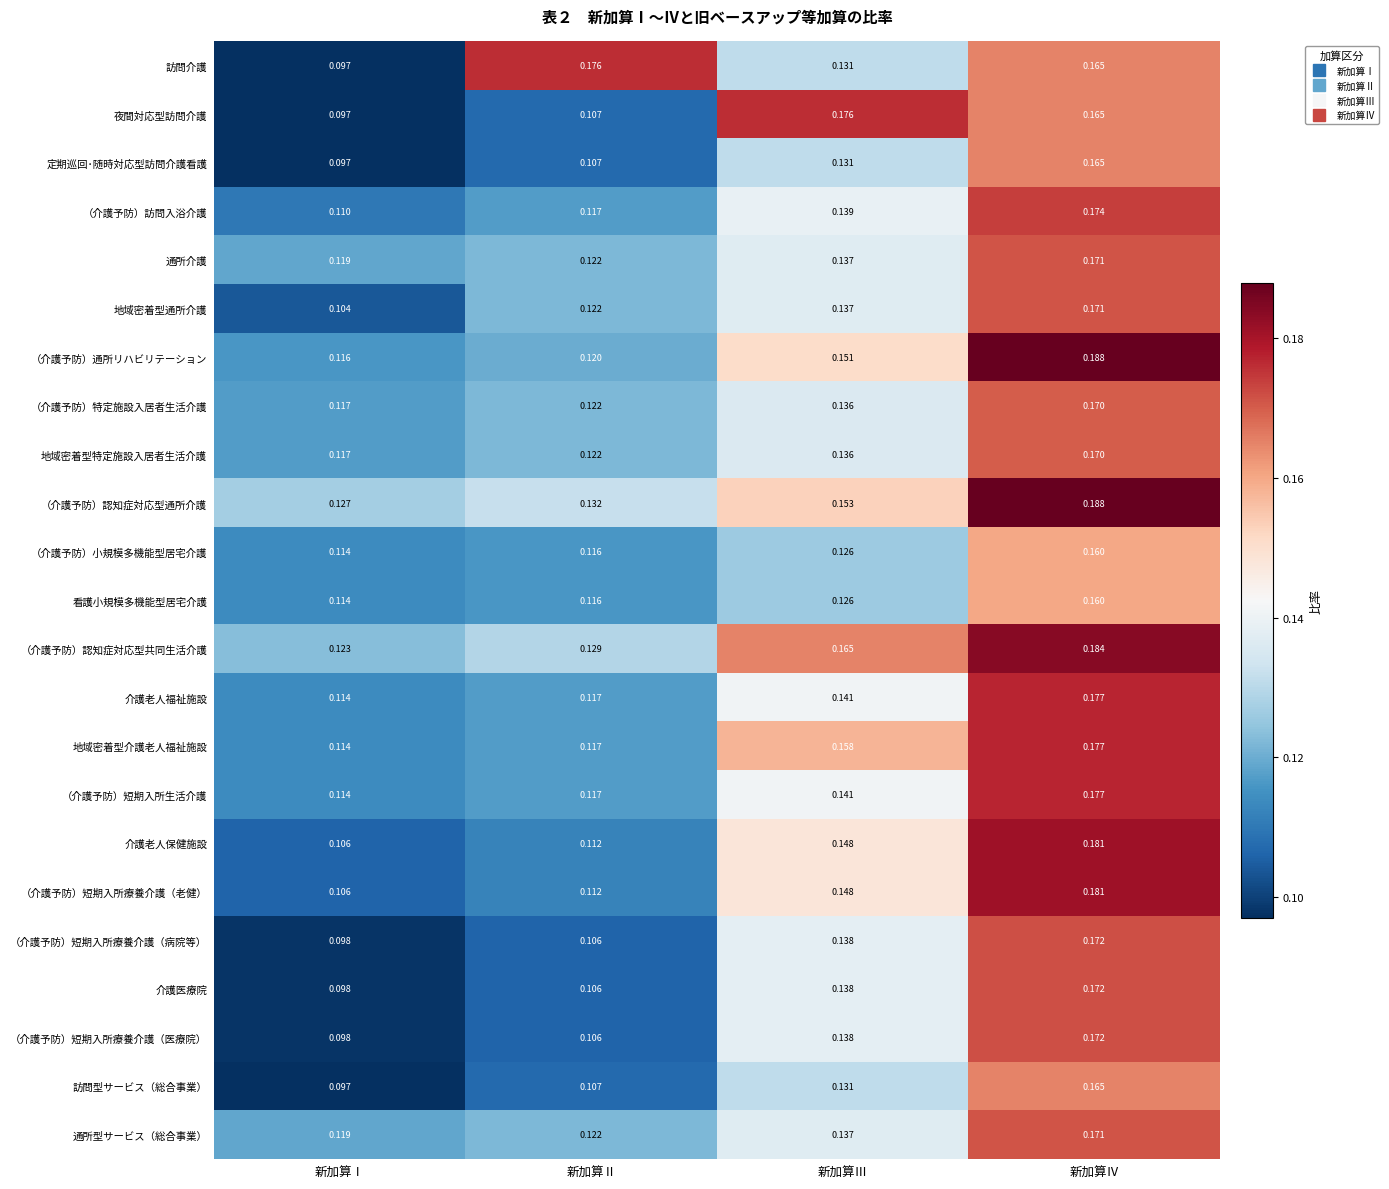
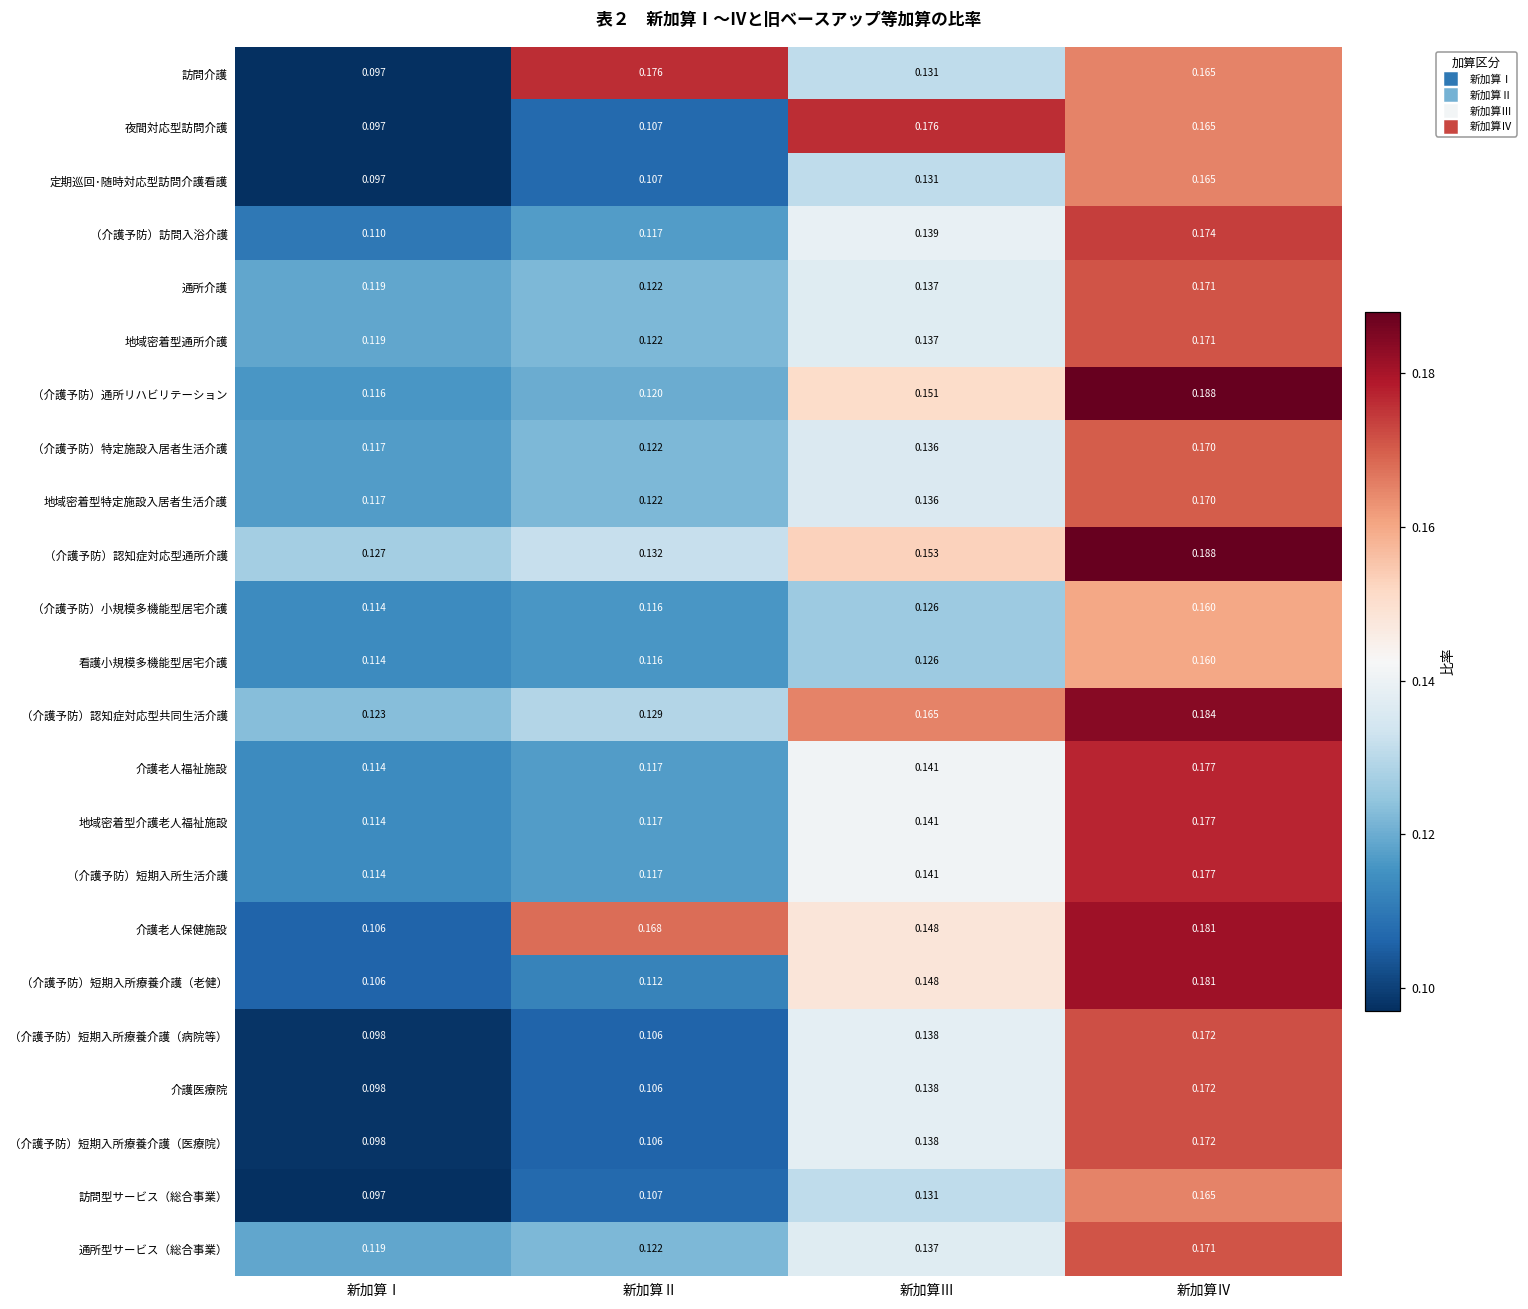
  {
    "訪問介護": {
      "新加算Ⅰ": 0.097,
      "新加算Ⅱ": 0.176,
      "新加算Ⅲ": 0.131,
      "新加算Ⅳ": 0.165
    },
    "夜間対応型訪問介護": {
      "新加算Ⅰ": 0.097,
      "新加算Ⅱ": 0.107,
      "新加算Ⅲ": 0.176,
      "新加算Ⅳ": 0.165
    },
    "定期巡回･随時対応型訪問介護看護": {
      "新加算Ⅰ": 0.097,
      "新加算Ⅱ": 0.107,
      "新加算Ⅲ": 0.131,
      "新加算Ⅳ": 0.165
    },
    "（介護予防）訪問入浴介護": {
      "新加算Ⅰ": 0.110,
      "新加算Ⅱ": 0.117,
      "新加算Ⅲ": 0.139,
      "新加算Ⅳ": 0.174
    },
    "通所介護": {
      "新加算Ⅰ": 0.119,
      "新加算Ⅱ": 0.122,
      "新加算Ⅲ": 0.137,
      "新加算Ⅳ": 0.171
    },
    "地域密着型通所介護": {
-     "新加算Ⅰ": 0.104,
+     "新加算Ⅰ": 0.119,
      "新加算Ⅱ": 0.122,
      "新加算Ⅲ": 0.137,
      "新加算Ⅳ": 0.171
    },
    "（介護予防）通所リハビリテーション": {
      "新加算Ⅰ": 0.116,
      "新加算Ⅱ": 0.120,
      "新加算Ⅲ": 0.151,
      "新加算Ⅳ": 0.188
    },
    "（介護予防）特定施設入居者生活介護": {
      "新加算Ⅰ": 0.117,
      "新加算Ⅱ": 0.122,
      "新加算Ⅲ": 0.136,
      "新加算Ⅳ": 0.170
    },
    "地域密着型特定施設入居者生活介護": {
      "新加算Ⅰ": 0.117,
      "新加算Ⅱ": 0.122,
      "新加算Ⅲ": 0.136,
      "新加算Ⅳ": 0.170
    },
    "（介護予防）認知症対応型通所介護": {
      "新加算Ⅰ": 0.127,
      "新加算Ⅱ": 0.132,
      "新加算Ⅲ": 0.153,
      "新加算Ⅳ": 0.188
    },
    "（介護予防）小規模多機能型居宅介護": {
      "新加算Ⅰ": 0.114,
      "新加算Ⅱ": 0.116,
      "新加算Ⅲ": 0.126,
      "新加算Ⅳ": 0.160
    },
    "看護小規模多機能型居宅介護": {
      "新加算Ⅰ": 0.114,
      "新加算Ⅱ": 0.116,
      "新加算Ⅲ": 0.126,
      "新加算Ⅳ": 0.160
    },
    "（介護予防）認知症対応型共同生活介護": {
      "新加算Ⅰ": 0.123,
      "新加算Ⅱ": 0.129,
      "新加算Ⅲ": 0.165,
      "新加算Ⅳ": 0.184
    },
    "介護老人福祉施設": {
      "新加算Ⅰ": 0.114,
      "新加算Ⅱ": 0.117,
      "新加算Ⅲ": 0.141,
      "新加算Ⅳ": 0.177
    },
    "地域密着型介護老人福祉施設": {
      "新加算Ⅰ": 0.114,
      "新加算Ⅱ": 0.117,
-     "新加算Ⅲ": 0.158,
+     "新加算Ⅲ": 0.141,
      "新加算Ⅳ": 0.177
    },
    "（介護予防）短期入所生活介護": {
      "新加算Ⅰ": 0.114,
      "新加算Ⅱ": 0.117,
      "新加算Ⅲ": 0.141,
      "新加算Ⅳ": 0.177
    },
    "介護老人保健施設": {
      "新加算Ⅰ": 0.106,
-     "新加算Ⅱ": 0.112,
+     "新加算Ⅱ": 0.168,
      "新加算Ⅲ": 0.148,
      "新加算Ⅳ": 0.181
    },
    "（介護予防）短期入所療養介護（老健）": {
      "新加算Ⅰ": 0.106,
      "新加算Ⅱ": 0.112,
      "新加算Ⅲ": 0.148,
      "新加算Ⅳ": 0.181
    },
    "（介護予防）短期入所療養介護（病院等）": {
      "新加算Ⅰ": 0.098,
      "新加算Ⅱ": 0.106,
      "新加算Ⅲ": 0.138,
      "新加算Ⅳ": 0.172
    },
    "介護医療院": {
      "新加算Ⅰ": 0.098,
      "新加算Ⅱ": 0.106,
      "新加算Ⅲ": 0.138,
      "新加算Ⅳ": 0.172
    },
    "（介護予防）短期入所療養介護（医療院）": {
      "新加算Ⅰ": 0.098,
      "新加算Ⅱ": 0.106,
      "新加算Ⅲ": 0.138,
      "新加算Ⅳ": 0.172
    },
    "訪問型サービス（総合事業）": {
      "新加算Ⅰ": 0.097,
      "新加算Ⅱ": 0.107,
      "新加算Ⅲ": 0.131,
      "新加算Ⅳ": 0.165
    },
    "通所型サービス（総合事業）": {
      "新加算Ⅰ": 0.119,
      "新加算Ⅱ": 0.122,
      "新加算Ⅲ": 0.137,
      "新加算Ⅳ": 0.171
    }
  }
